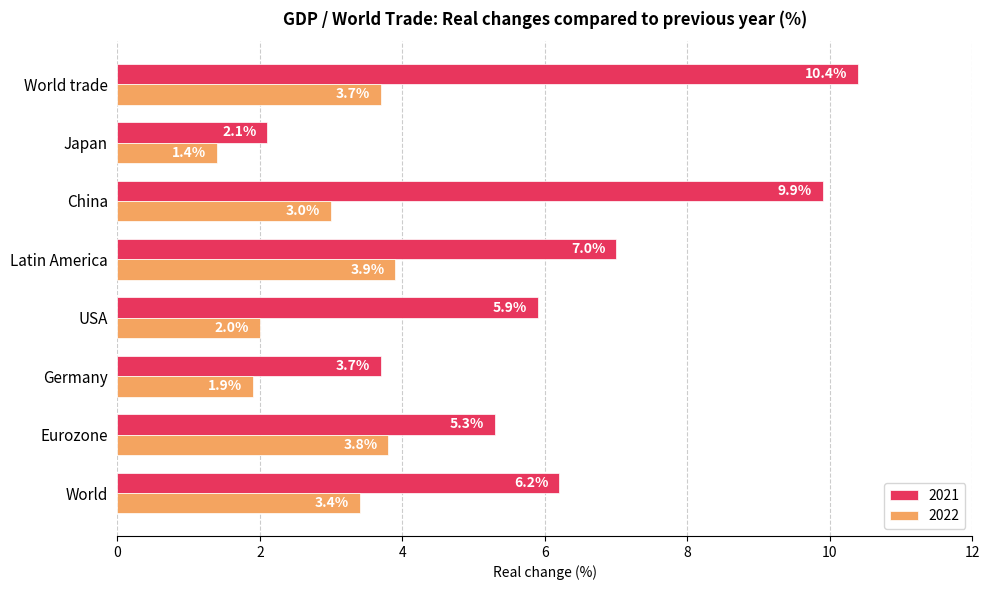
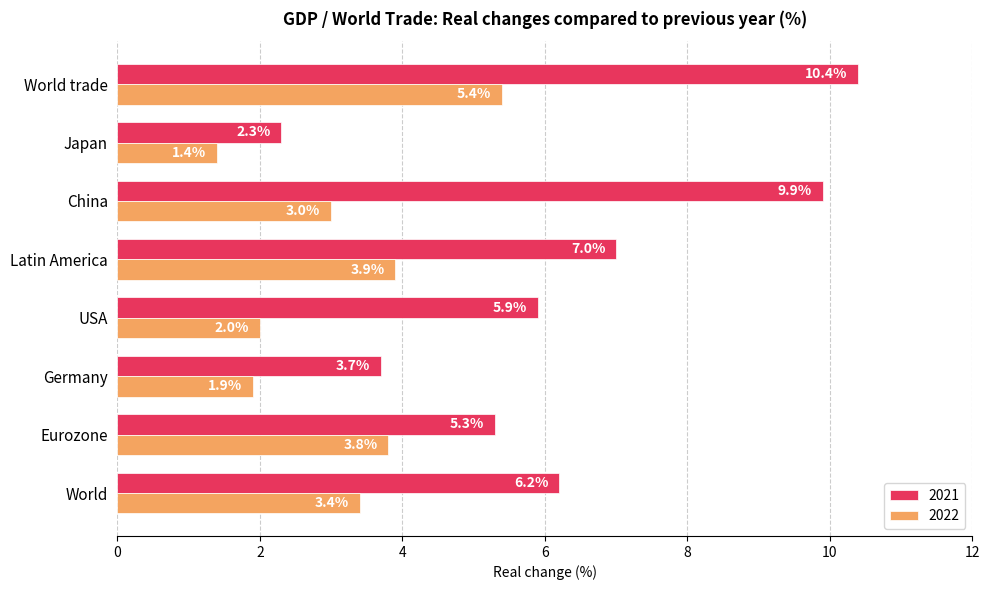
  {
    "2021": {
      "World trade": "10.4%",
-     "Japan": "2.1%",
+     "Japan": "2.3%",
      "China": "9.9%",
      "Latin America": "7.0%",
      "USA": "5.9%",
      "Germany": "3.7%",
      "Eurozone": "5.3%",
      "World": "6.2%"
    },
    "2022": {
-     "World trade": "3.7%",
+     "World trade": "5.4%",
      "Japan": "1.4%",
      "China": "3.0%",
      "Latin America": "3.9%",
      "USA": "2.0%",
      "Germany": "1.9%",
      "Eurozone": "3.8%",
      "World": "3.4%"
    }
  }
